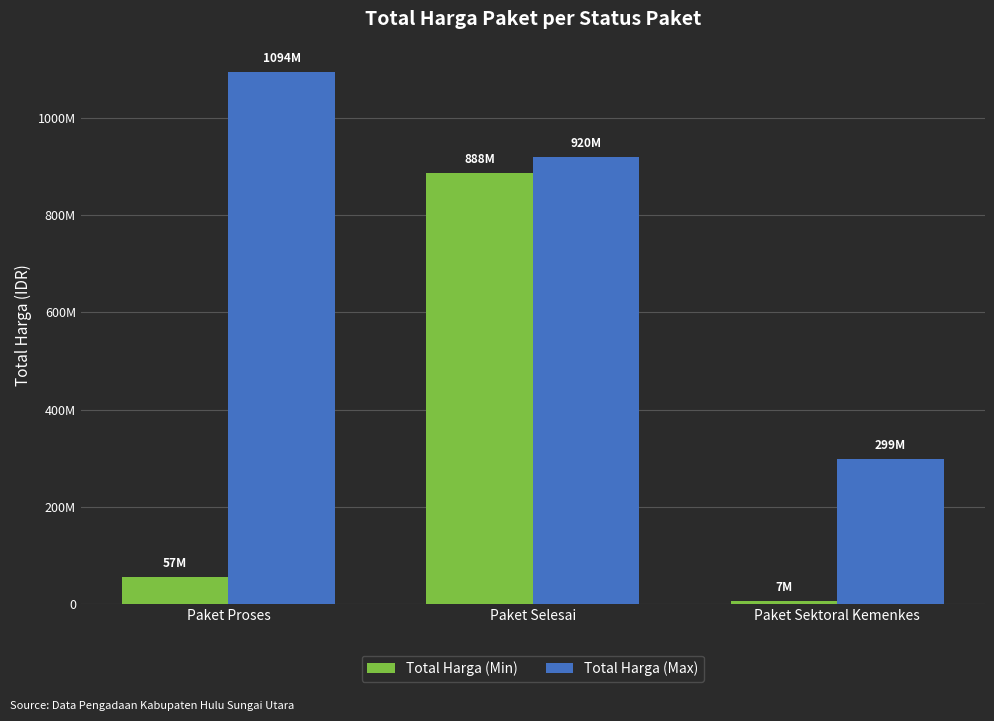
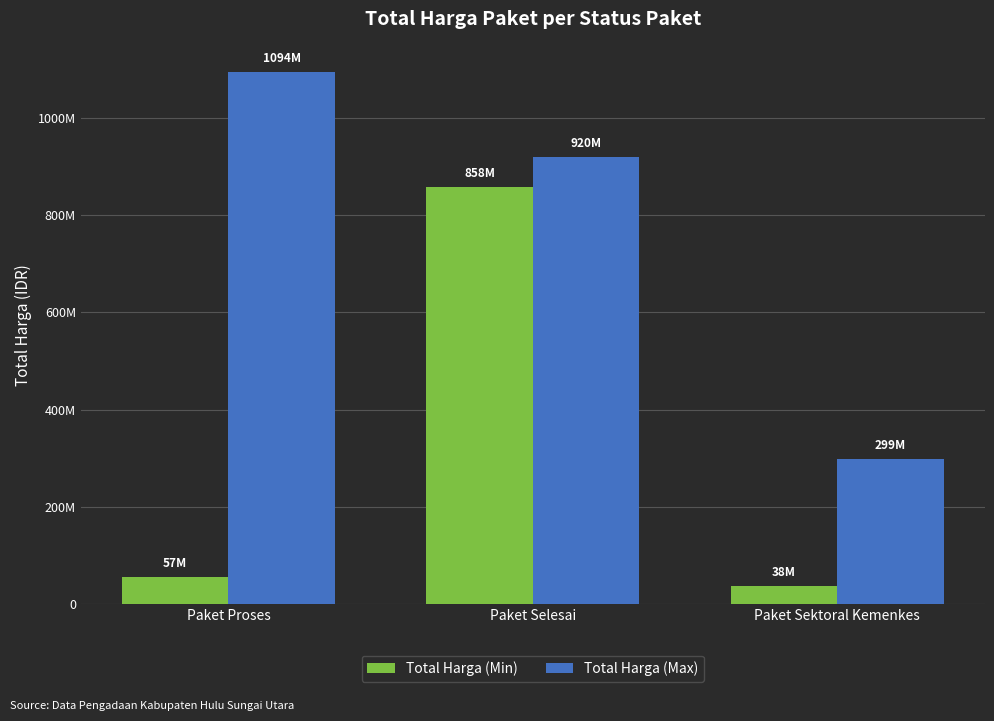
  {
    "Total Harga (Min)": {
      "Paket Proses": "57M",
-     "Paket Selesai": "888M",
-     "Paket Sektoral Kemenkes": "7M"
+     "Paket Selesai": "858M",
+     "Paket Sektoral Kemenkes": "38M"
    },
    "Total Harga (Max)": {
      "Paket Proses": "1094M",
      "Paket Selesai": "920M",
      "Paket Sektoral Kemenkes": "299M"
    }
  }
